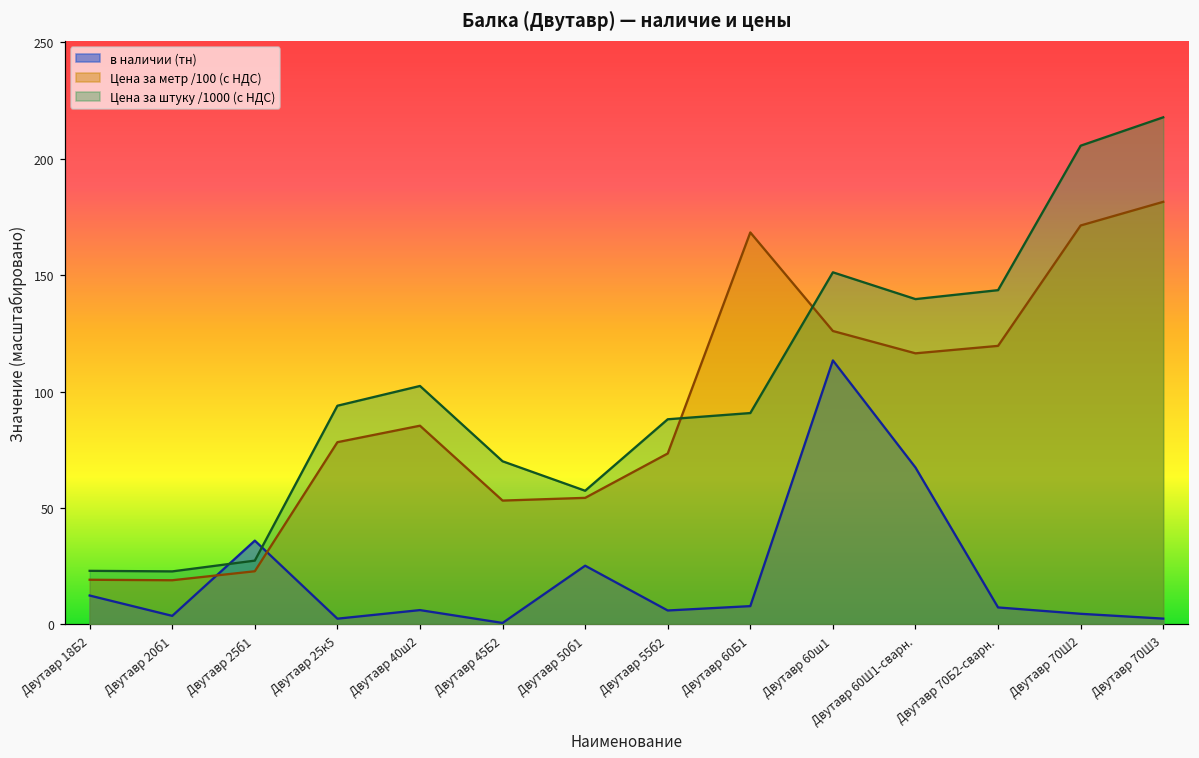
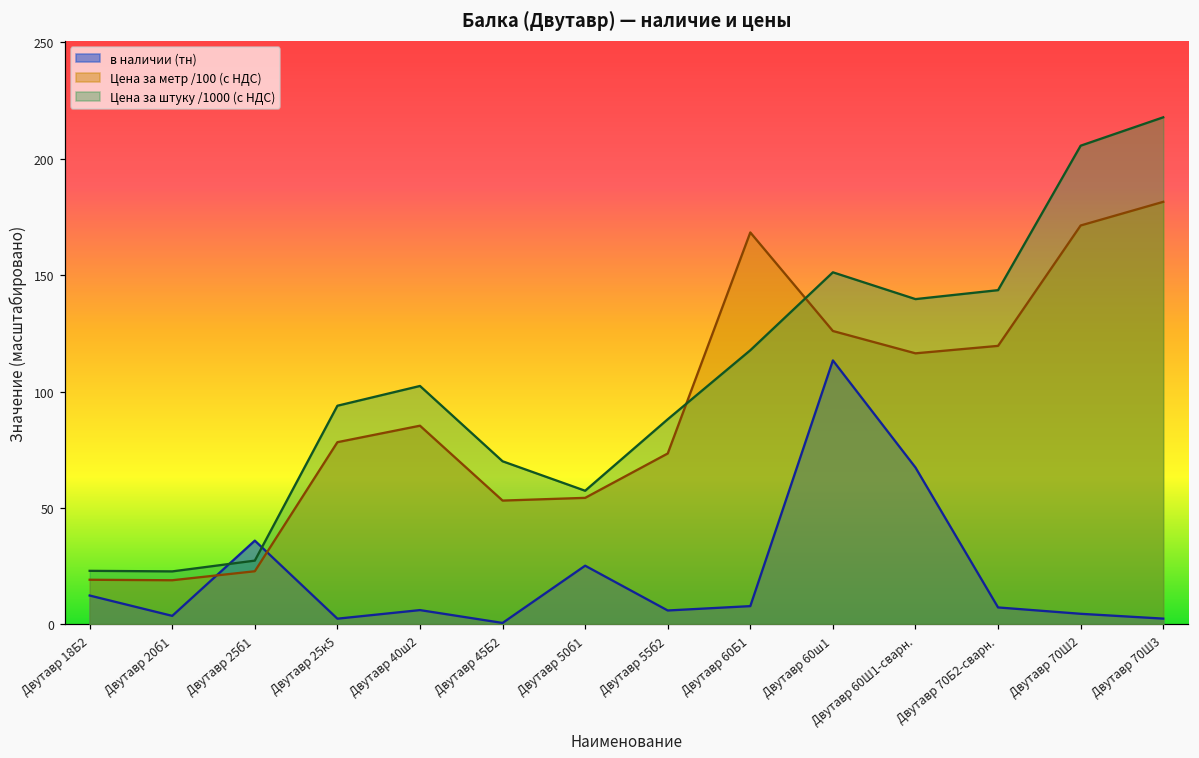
  {
    "в наличии (тн)": {
      "Двутавр 18Б2": 12,
      "Двутавр 20б1": 4,
      "Двутавр 25б1": 36,
      "Двутавр 25к5": 2,
      "Двутавр 40ш2": 6,
      "Двутавр 45Б2": 1,
      "Двутавр 50б1": 25,
      "Двутавр 55б2": 6,
      "Двутавр 60Б1": 8,
      "Двутавр 60ш1": 113,
      "Двутавр 60Ш1-сварн.": 67,
      "Двутавр 70Б2-сварн.": 7,
      "Двутавр 70Ш2": 5,
      "Двутавр 70Ш3": 3
    },
    "Цена за метр /100 (с НДС)": {
      "Двутавр 18Б2": 19,
      "Двутавр 20б1": 19,
      "Двутавр 25б1": 23,
      "Двутавр 25к5": 78,
      "Двутавр 40ш2": 85,
      "Двутавр 45Б2": 53,
      "Двутавр 50б1": 54,
      "Двутавр 55б2": 73,
      "Двутавр 60Б1": 168,
      "Двутавр 60ш1": 126,
      "Двутавр 60Ш1-сварн.": 116,
      "Двутавр 70Б2-сварн.": 120,
      "Двутавр 70Ш2": 171,
      "Двутавр 70Ш3": 182
    },
    "Цена за штуку /1000 (с НДС)": {
      "Двутавр 18Б2": 23,
      "Двутавр 20б1": 23,
      "Двутавр 25б1": 27,
      "Двутавр 25к5": 94,
      "Двутавр 40ш2": 102,
      "Двутавр 45Б2": 70,
      "Двутавр 50б1": 57,
      "Двутавр 55б2": 88,
-     "Двутавр 60Б1": 91,
+     "Двутавр 60Б1": 118,
      "Двутавр 60ш1": 151,
      "Двутавр 60Ш1-сварн.": 140,
      "Двутавр 70Б2-сварн.": 144,
      "Двутавр 70Ш2": 206,
      "Двутавр 70Ш3": 218
    }
  }
